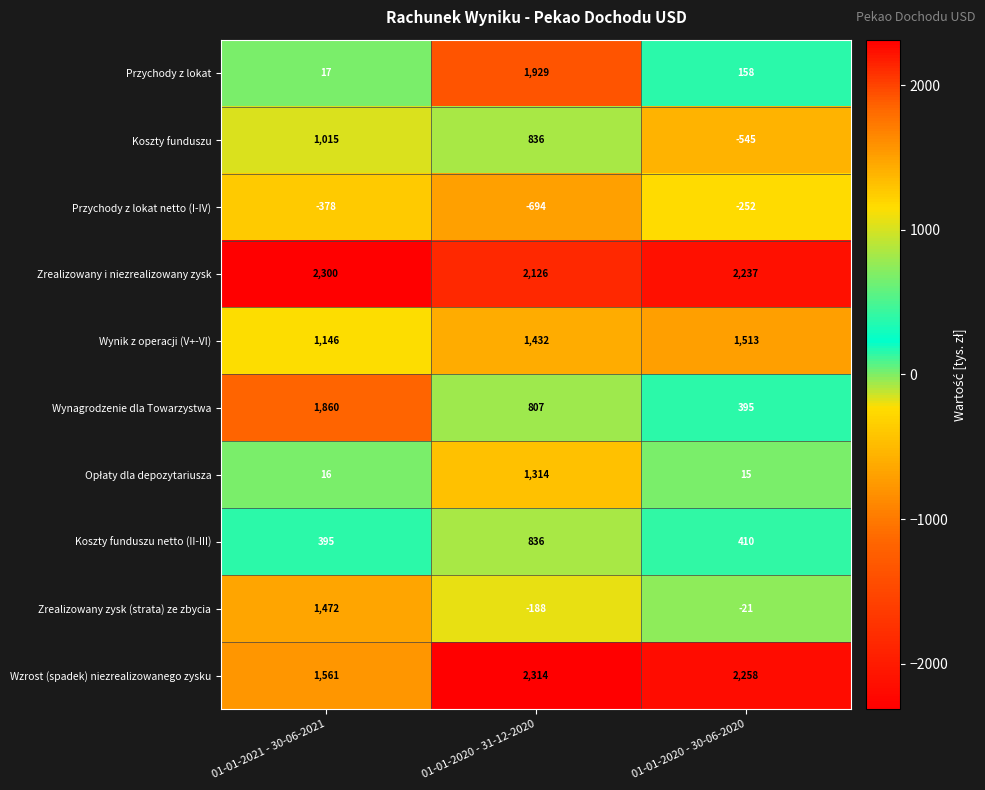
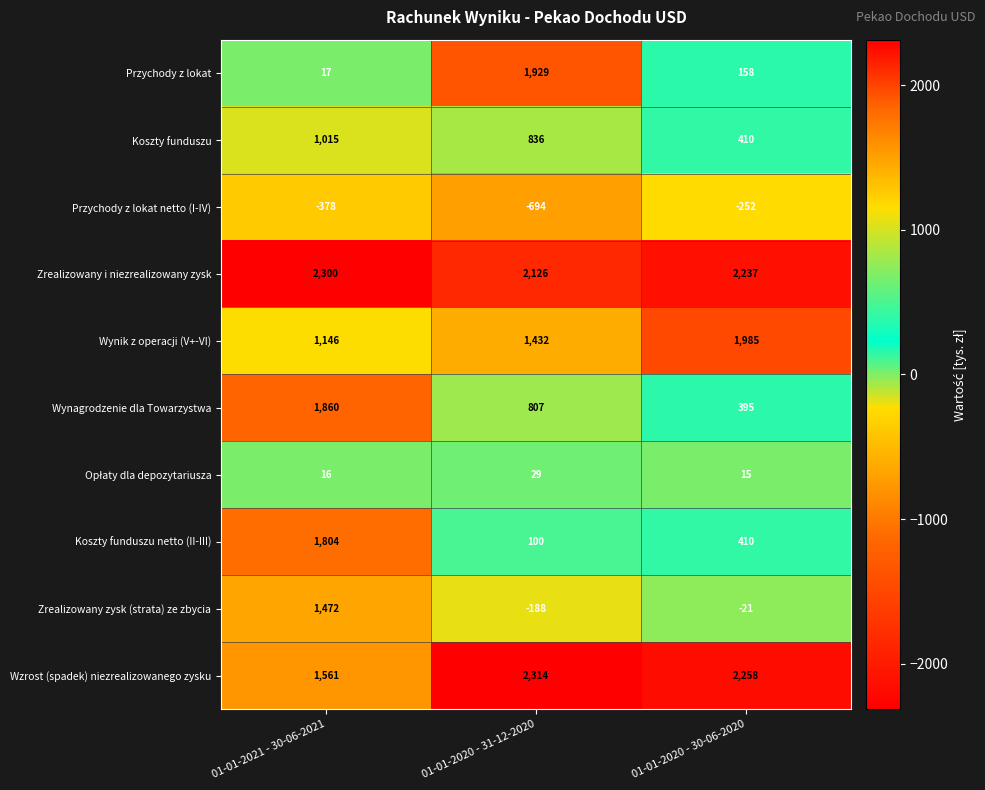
  {
    "Przychody z lokat": {
      "01-01-2021 - 30-06-2021": "17",
      "01-01-2020 - 31-12-2020": "1,929",
      "01-01-2020 - 30-06-2020": "158"
    },
    "Koszty funduszu": {
      "01-01-2021 - 30-06-2021": "1,015",
      "01-01-2020 - 31-12-2020": "836",
-     "01-01-2020 - 30-06-2020": "-545"
+     "01-01-2020 - 30-06-2020": "410"
    },
    "Przychody z lokat netto (I-IV)": {
      "01-01-2021 - 30-06-2021": "-378",
      "01-01-2020 - 31-12-2020": "-694",
      "01-01-2020 - 30-06-2020": "-252"
    },
    "Zrealizowany i niezrealizowany zysk": {
      "01-01-2021 - 30-06-2021": "2,300",
      "01-01-2020 - 31-12-2020": "2,126",
      "01-01-2020 - 30-06-2020": "2,237"
    },
    "Wynik z operacji (V+-VI)": {
      "01-01-2021 - 30-06-2021": "1,146",
      "01-01-2020 - 31-12-2020": "1,432",
-     "01-01-2020 - 30-06-2020": "1,513"
+     "01-01-2020 - 30-06-2020": "1,985"
    },
    "Wynagrodzenie dla Towarzystwa": {
      "01-01-2021 - 30-06-2021": "1,860",
      "01-01-2020 - 31-12-2020": "807",
      "01-01-2020 - 30-06-2020": "395"
    },
    "Opłaty dla depozytariusza": {
      "01-01-2021 - 30-06-2021": "16",
-     "01-01-2020 - 31-12-2020": "1,314",
+     "01-01-2020 - 31-12-2020": "29",
      "01-01-2020 - 30-06-2020": "15"
    },
    "Koszty funduszu netto (II-III)": {
-     "01-01-2021 - 30-06-2021": "395",
-     "01-01-2020 - 31-12-2020": "836",
+     "01-01-2021 - 30-06-2021": "1,804",
+     "01-01-2020 - 31-12-2020": "100",
      "01-01-2020 - 30-06-2020": "410"
    },
    "Zrealizowany zysk (strata) ze zbycia": {
      "01-01-2021 - 30-06-2021": "1,472",
      "01-01-2020 - 31-12-2020": "-188",
      "01-01-2020 - 30-06-2020": "-21"
    },
    "Wzrost (spadek) niezrealizowanego zysku": {
      "01-01-2021 - 30-06-2021": "1,561",
      "01-01-2020 - 31-12-2020": "2,314",
      "01-01-2020 - 30-06-2020": "2,258"
    }
  }
